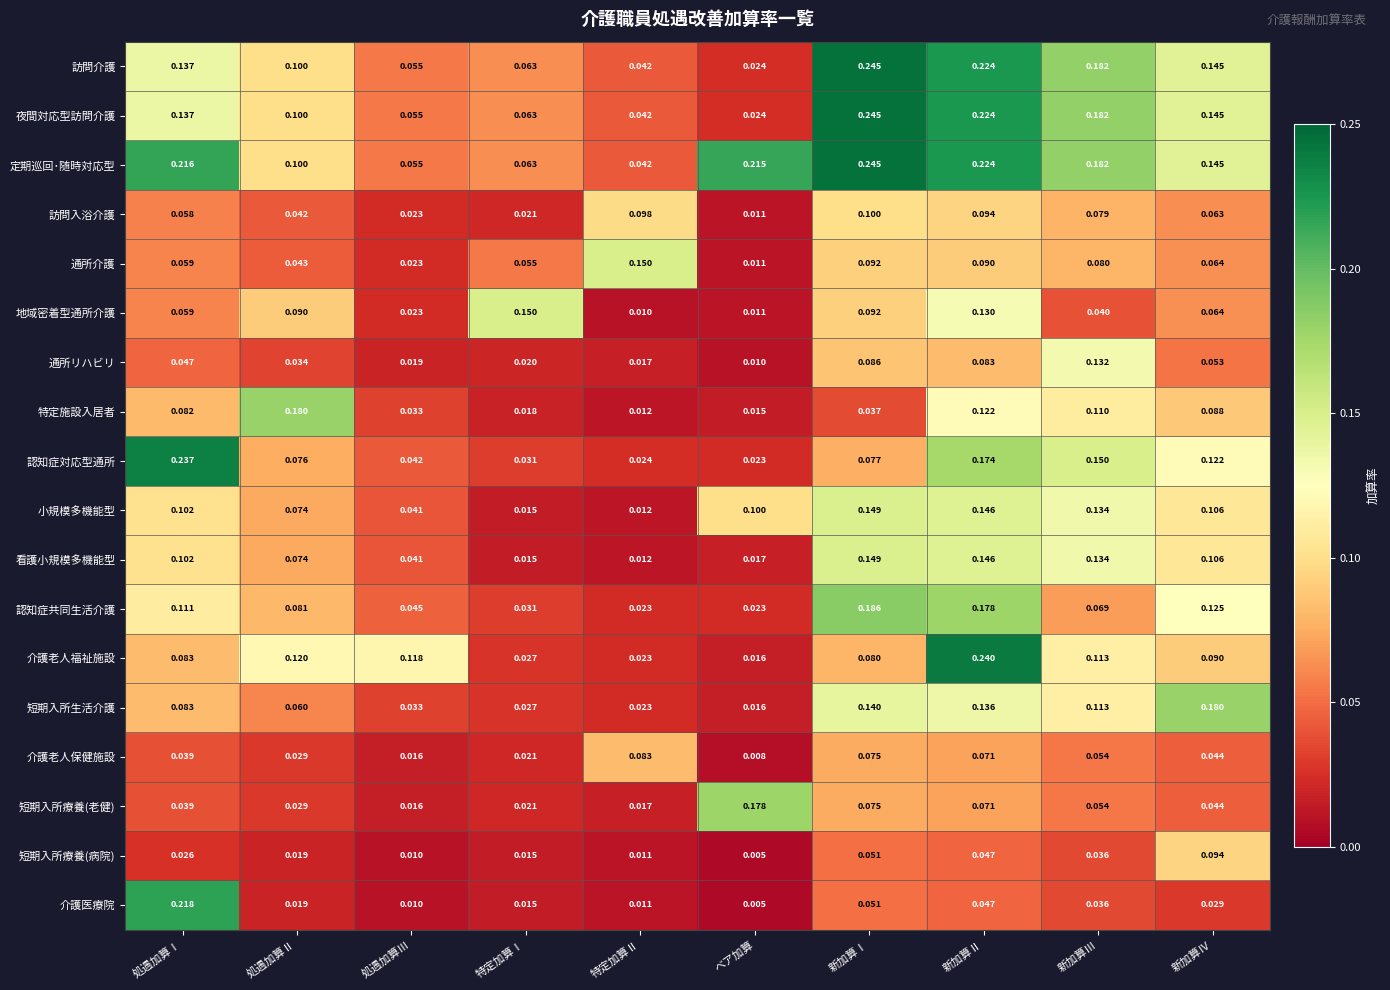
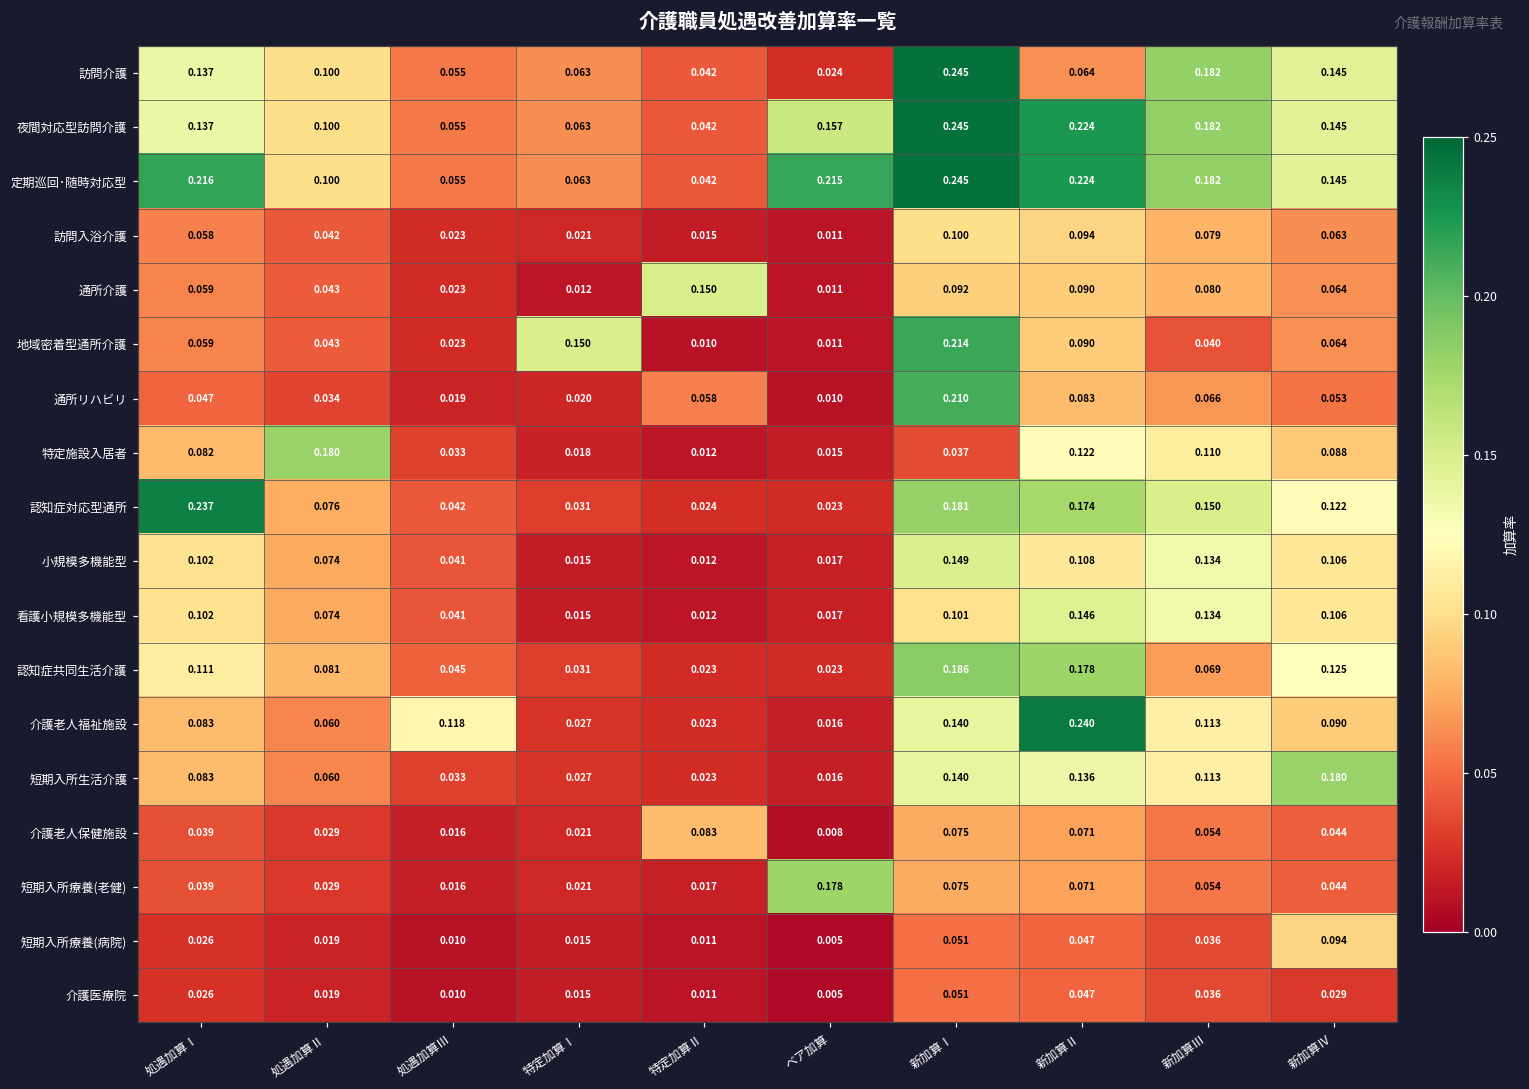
  {
    "訪問介護": {
      "処遇加算Ⅰ": 0.137,
      "処遇加算Ⅱ": 0.100,
      "処遇加算Ⅲ": 0.055,
      "特定加算Ⅰ": 0.063,
      "特定加算Ⅱ": 0.042,
      "ベア加算": 0.024,
      "新加算Ⅰ": 0.245,
-     "新加算Ⅱ": 0.224,
+     "新加算Ⅱ": 0.064,
      "新加算Ⅲ": 0.182,
      "新加算Ⅳ": 0.145
    },
    "夜間対応型訪問介護": {
      "処遇加算Ⅰ": 0.137,
      "処遇加算Ⅱ": 0.100,
      "処遇加算Ⅲ": 0.055,
      "特定加算Ⅰ": 0.063,
      "特定加算Ⅱ": 0.042,
-     "ベア加算": 0.024,
+     "ベア加算": 0.157,
      "新加算Ⅰ": 0.245,
      "新加算Ⅱ": 0.224,
      "新加算Ⅲ": 0.182,
      "新加算Ⅳ": 0.145
    },
    "定期巡回･随時対応型": {
      "処遇加算Ⅰ": 0.216,
      "処遇加算Ⅱ": 0.100,
      "処遇加算Ⅲ": 0.055,
      "特定加算Ⅰ": 0.063,
      "特定加算Ⅱ": 0.042,
      "ベア加算": 0.215,
      "新加算Ⅰ": 0.245,
      "新加算Ⅱ": 0.224,
      "新加算Ⅲ": 0.182,
      "新加算Ⅳ": 0.145
    },
    "訪問入浴介護": {
      "処遇加算Ⅰ": 0.058,
      "処遇加算Ⅱ": 0.042,
      "処遇加算Ⅲ": 0.023,
      "特定加算Ⅰ": 0.021,
-     "特定加算Ⅱ": 0.098,
+     "特定加算Ⅱ": 0.015,
      "ベア加算": 0.011,
      "新加算Ⅰ": 0.100,
      "新加算Ⅱ": 0.094,
      "新加算Ⅲ": 0.079,
      "新加算Ⅳ": 0.063
    },
    "通所介護": {
      "処遇加算Ⅰ": 0.059,
      "処遇加算Ⅱ": 0.043,
      "処遇加算Ⅲ": 0.023,
-     "特定加算Ⅰ": 0.055,
+     "特定加算Ⅰ": 0.012,
      "特定加算Ⅱ": 0.150,
      "ベア加算": 0.011,
      "新加算Ⅰ": 0.092,
      "新加算Ⅱ": 0.090,
      "新加算Ⅲ": 0.080,
      "新加算Ⅳ": 0.064
    },
    "地域密着型通所介護": {
      "処遇加算Ⅰ": 0.059,
-     "処遇加算Ⅱ": 0.090,
+     "処遇加算Ⅱ": 0.043,
      "処遇加算Ⅲ": 0.023,
      "特定加算Ⅰ": 0.150,
      "特定加算Ⅱ": 0.010,
      "ベア加算": 0.011,
-     "新加算Ⅰ": 0.092,
-     "新加算Ⅱ": 0.130,
+     "新加算Ⅰ": 0.214,
+     "新加算Ⅱ": 0.090,
      "新加算Ⅲ": 0.040,
      "新加算Ⅳ": 0.064
    },
    "通所リハビリ": {
      "処遇加算Ⅰ": 0.047,
      "処遇加算Ⅱ": 0.034,
      "処遇加算Ⅲ": 0.019,
      "特定加算Ⅰ": 0.020,
-     "特定加算Ⅱ": 0.017,
+     "特定加算Ⅱ": 0.058,
      "ベア加算": 0.010,
-     "新加算Ⅰ": 0.086,
+     "新加算Ⅰ": 0.210,
      "新加算Ⅱ": 0.083,
-     "新加算Ⅲ": 0.132,
+     "新加算Ⅲ": 0.066,
      "新加算Ⅳ": 0.053
    },
    "特定施設入居者": {
      "処遇加算Ⅰ": 0.082,
      "処遇加算Ⅱ": 0.180,
      "処遇加算Ⅲ": 0.033,
      "特定加算Ⅰ": 0.018,
      "特定加算Ⅱ": 0.012,
      "ベア加算": 0.015,
      "新加算Ⅰ": 0.037,
      "新加算Ⅱ": 0.122,
      "新加算Ⅲ": 0.110,
      "新加算Ⅳ": 0.088
    },
    "認知症対応型通所": {
      "処遇加算Ⅰ": 0.237,
      "処遇加算Ⅱ": 0.076,
      "処遇加算Ⅲ": 0.042,
      "特定加算Ⅰ": 0.031,
      "特定加算Ⅱ": 0.024,
      "ベア加算": 0.023,
-     "新加算Ⅰ": 0.077,
+     "新加算Ⅰ": 0.181,
      "新加算Ⅱ": 0.174,
      "新加算Ⅲ": 0.150,
      "新加算Ⅳ": 0.122
    },
    "小規模多機能型": {
      "処遇加算Ⅰ": 0.102,
      "処遇加算Ⅱ": 0.074,
      "処遇加算Ⅲ": 0.041,
      "特定加算Ⅰ": 0.015,
      "特定加算Ⅱ": 0.012,
-     "ベア加算": 0.100,
+     "ベア加算": 0.017,
      "新加算Ⅰ": 0.149,
-     "新加算Ⅱ": 0.146,
+     "新加算Ⅱ": 0.108,
      "新加算Ⅲ": 0.134,
      "新加算Ⅳ": 0.106
    },
    "看護小規模多機能型": {
      "処遇加算Ⅰ": 0.102,
      "処遇加算Ⅱ": 0.074,
      "処遇加算Ⅲ": 0.041,
      "特定加算Ⅰ": 0.015,
      "特定加算Ⅱ": 0.012,
      "ベア加算": 0.017,
-     "新加算Ⅰ": 0.149,
+     "新加算Ⅰ": 0.101,
      "新加算Ⅱ": 0.146,
      "新加算Ⅲ": 0.134,
      "新加算Ⅳ": 0.106
    },
    "認知症共同生活介護": {
      "処遇加算Ⅰ": 0.111,
      "処遇加算Ⅱ": 0.081,
      "処遇加算Ⅲ": 0.045,
      "特定加算Ⅰ": 0.031,
      "特定加算Ⅱ": 0.023,
      "ベア加算": 0.023,
      "新加算Ⅰ": 0.186,
      "新加算Ⅱ": 0.178,
      "新加算Ⅲ": 0.069,
      "新加算Ⅳ": 0.125
    },
    "介護老人福祉施設": {
      "処遇加算Ⅰ": 0.083,
-     "処遇加算Ⅱ": 0.120,
+     "処遇加算Ⅱ": 0.060,
      "処遇加算Ⅲ": 0.118,
      "特定加算Ⅰ": 0.027,
      "特定加算Ⅱ": 0.023,
      "ベア加算": 0.016,
-     "新加算Ⅰ": 0.080,
+     "新加算Ⅰ": 0.140,
      "新加算Ⅱ": 0.240,
      "新加算Ⅲ": 0.113,
      "新加算Ⅳ": 0.090
    },
    "短期入所生活介護": {
      "処遇加算Ⅰ": 0.083,
      "処遇加算Ⅱ": 0.060,
      "処遇加算Ⅲ": 0.033,
      "特定加算Ⅰ": 0.027,
      "特定加算Ⅱ": 0.023,
      "ベア加算": 0.016,
      "新加算Ⅰ": 0.140,
      "新加算Ⅱ": 0.136,
      "新加算Ⅲ": 0.113,
      "新加算Ⅳ": 0.180
    },
    "介護老人保健施設": {
      "処遇加算Ⅰ": 0.039,
      "処遇加算Ⅱ": 0.029,
      "処遇加算Ⅲ": 0.016,
      "特定加算Ⅰ": 0.021,
      "特定加算Ⅱ": 0.083,
      "ベア加算": 0.008,
      "新加算Ⅰ": 0.075,
      "新加算Ⅱ": 0.071,
      "新加算Ⅲ": 0.054,
      "新加算Ⅳ": 0.044
    },
    "短期入所療養(老健)": {
      "処遇加算Ⅰ": 0.039,
      "処遇加算Ⅱ": 0.029,
      "処遇加算Ⅲ": 0.016,
      "特定加算Ⅰ": 0.021,
      "特定加算Ⅱ": 0.017,
      "ベア加算": 0.178,
      "新加算Ⅰ": 0.075,
      "新加算Ⅱ": 0.071,
      "新加算Ⅲ": 0.054,
      "新加算Ⅳ": 0.044
    },
    "短期入所療養(病院)": {
      "処遇加算Ⅰ": 0.026,
      "処遇加算Ⅱ": 0.019,
      "処遇加算Ⅲ": 0.010,
      "特定加算Ⅰ": 0.015,
      "特定加算Ⅱ": 0.011,
      "ベア加算": 0.005,
      "新加算Ⅰ": 0.051,
      "新加算Ⅱ": 0.047,
      "新加算Ⅲ": 0.036,
      "新加算Ⅳ": 0.094
    },
    "介護医療院": {
-     "処遇加算Ⅰ": 0.218,
+     "処遇加算Ⅰ": 0.026,
      "処遇加算Ⅱ": 0.019,
      "処遇加算Ⅲ": 0.010,
      "特定加算Ⅰ": 0.015,
      "特定加算Ⅱ": 0.011,
      "ベア加算": 0.005,
      "新加算Ⅰ": 0.051,
      "新加算Ⅱ": 0.047,
      "新加算Ⅲ": 0.036,
      "新加算Ⅳ": 0.029
    }
  }
